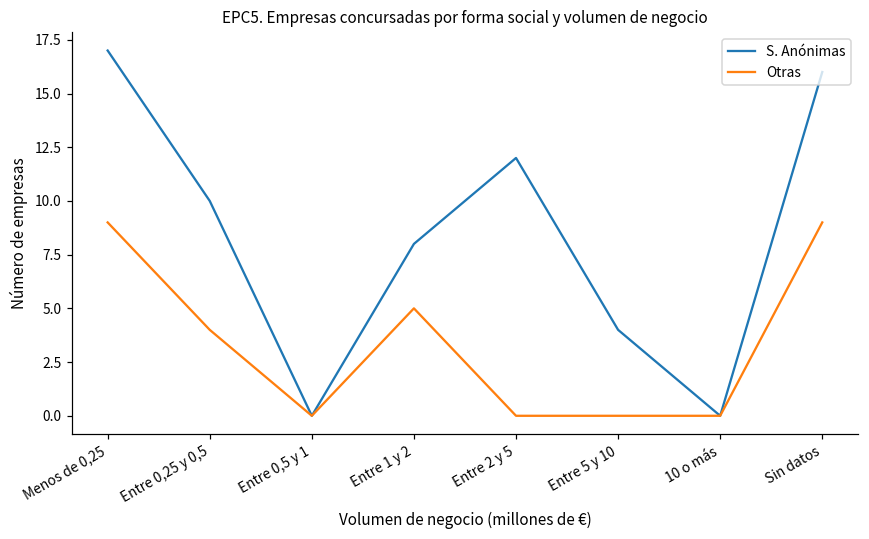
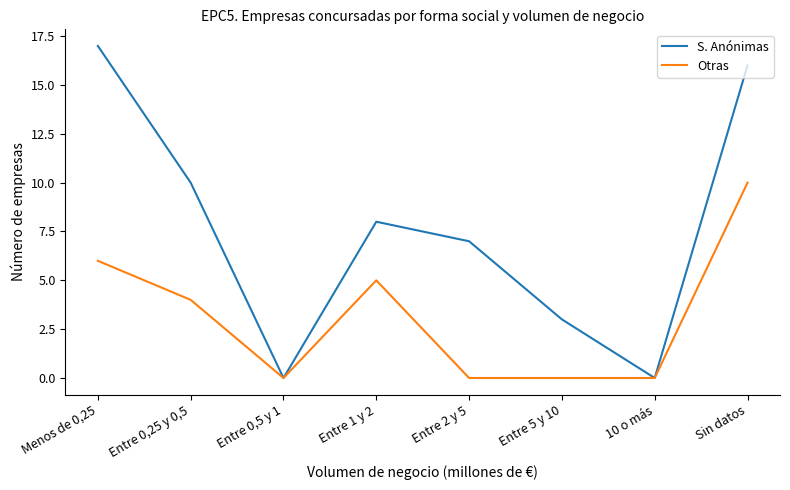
  {
    "S. Anónimas": {
      "Menos de 0,25": 17,
      "Entre 0,25 y 0,5": 10,
      "Entre 1 y 2": 8,
-     "Entre 2 y 5": 12,
-     "Entre 5 y 10": 4
+     "Entre 2 y 5": 7,
+     "Entre 5 y 10": 3
    },
    "Otras": {
-     "Menos de 0,25": 9,
+     "Menos de 0,25": 6,
      "Entre 0,25 y 0,5": 4,
      "Entre 1 y 2": 5,
      "Entre 2 y 5": 0,
      "Entre 5 y 10": 0,
-     "Sin datos": 9
+     "Sin datos": 10
    }
  }
